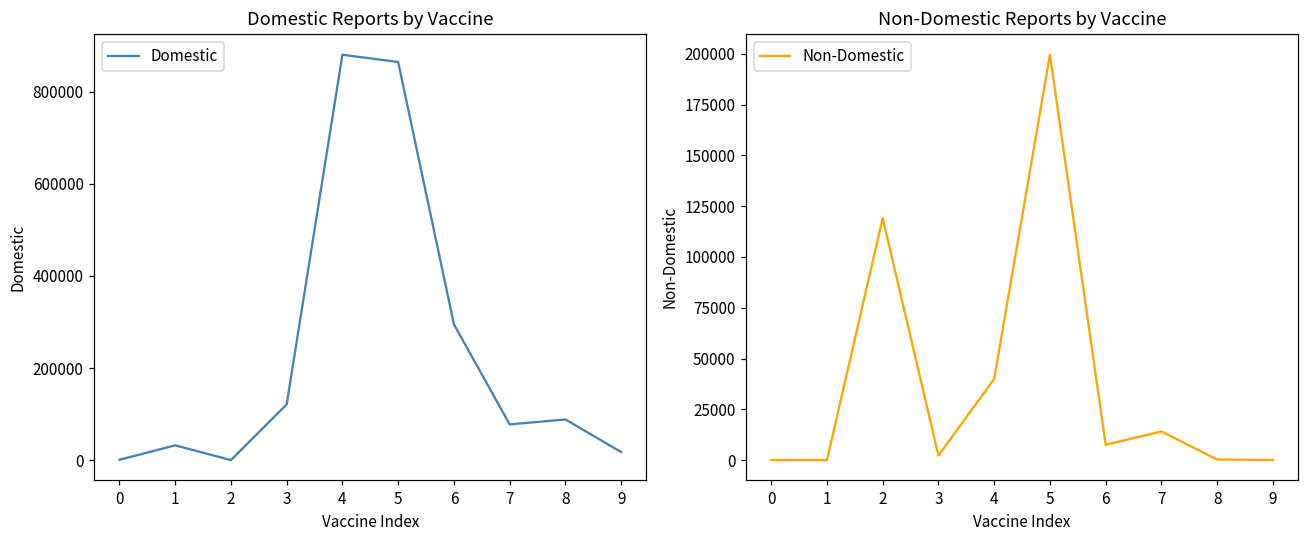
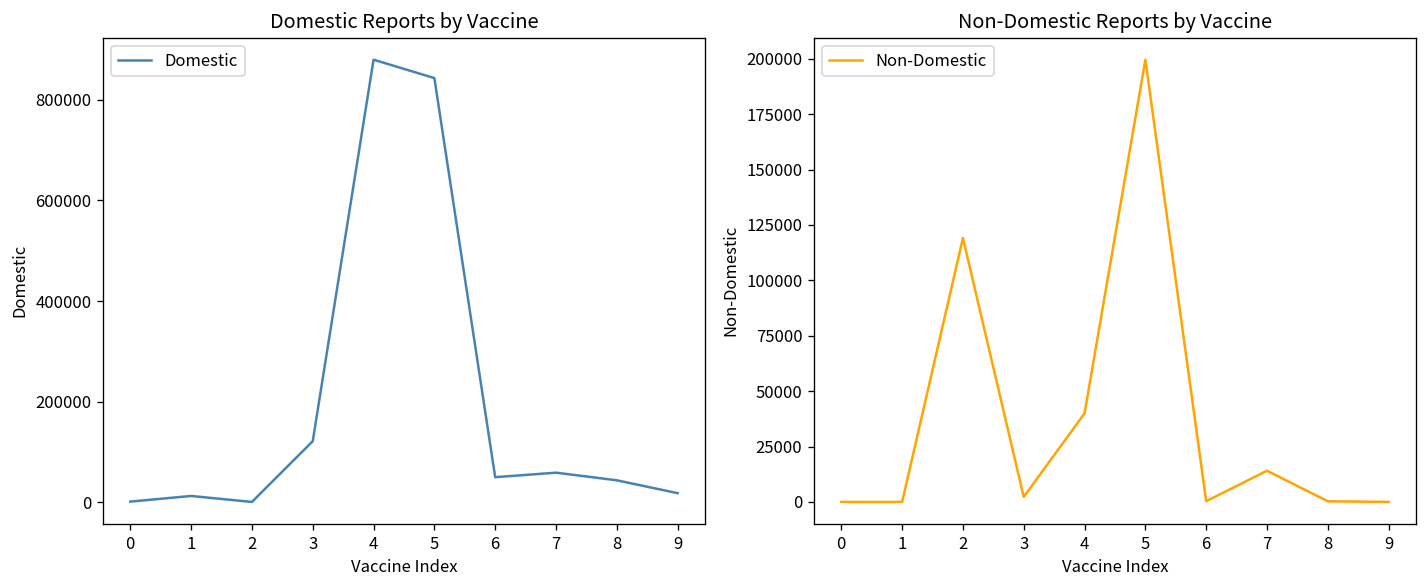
  {
    "Domestic Reports by Vaccine": {
      "0": 0,
-     "1": 30000,
+     "1": 10000,
      "2": 0,
      "3": 120000,
      "4": 880000,
-     "5": 860000,
-     "6": 300000,
-     "7": 80000,
-     "8": 90000,
+     "5": 840000,
+     "6": 50000,
+     "7": 60000,
+     "8": 40000,
      "9": 20000
    },
    "Non-Domestic Reports by Vaccine": {
      "0": 0,
      "1": 0,
      "2": 119000,
      "3": 2000,
      "4": 40000,
      "5": 200000,
-     "6": 8000,
+     "6": 0,
      "7": 14000,
      "8": 0,
      "9": 0
    }
  }
